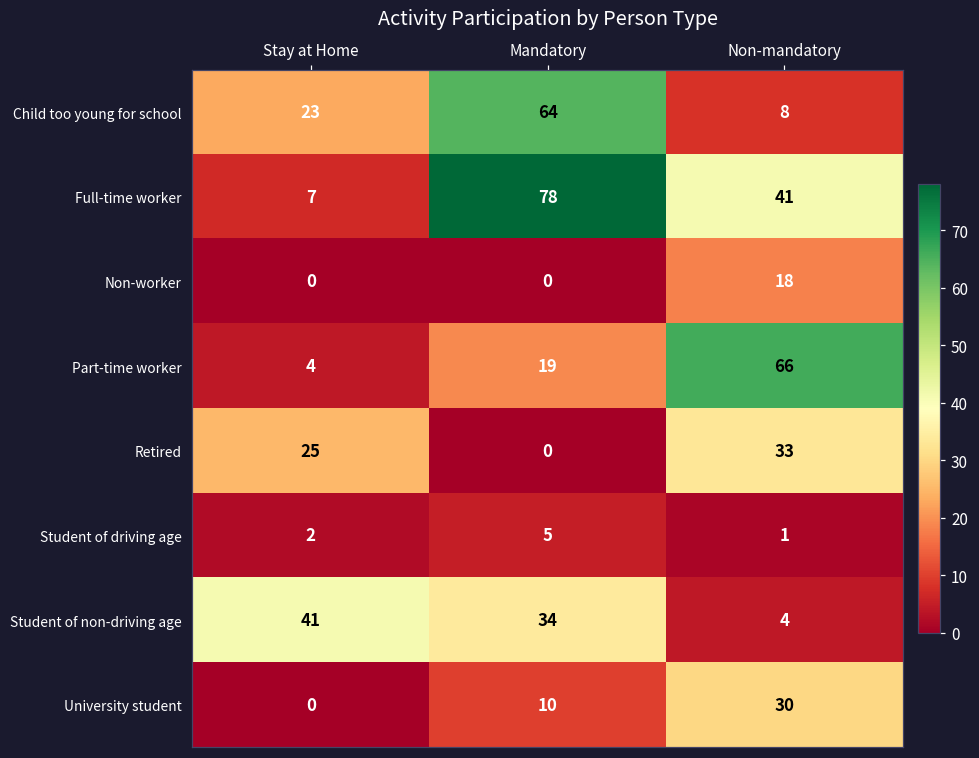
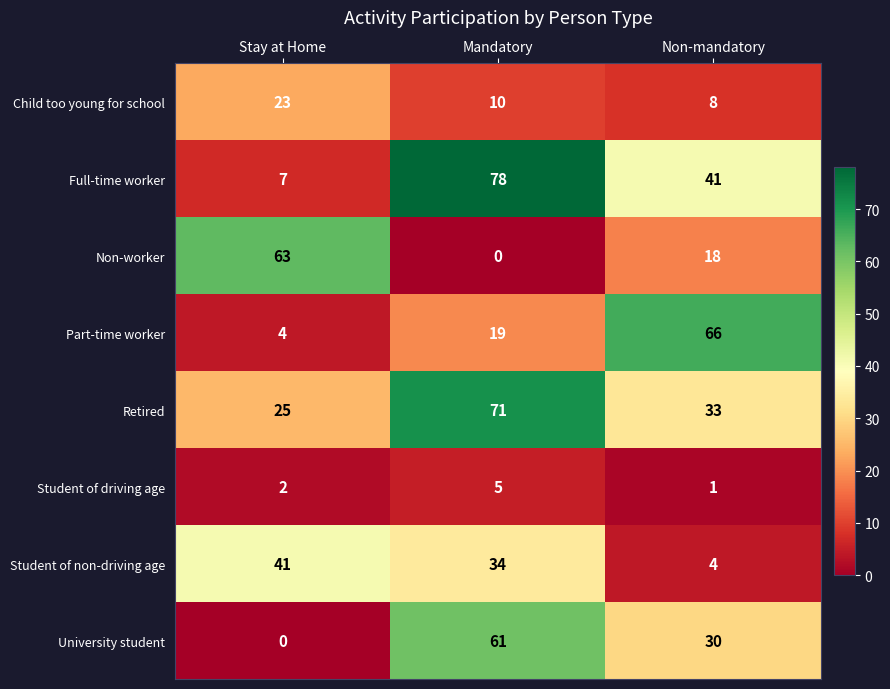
  {
    "Child too young for school": {
      "Stay at Home": 23,
-     "Mandatory": 64,
+     "Mandatory": 10,
      "Non-mandatory": 8
    },
    "Full-time worker": {
      "Stay at Home": 7,
      "Mandatory": 78,
      "Non-mandatory": 41
    },
    "Non-worker": {
-     "Stay at Home": 0,
+     "Stay at Home": 63,
      "Mandatory": 0,
      "Non-mandatory": 18
    },
    "Part-time worker": {
      "Stay at Home": 4,
      "Mandatory": 19,
      "Non-mandatory": 66
    },
    "Retired": {
      "Stay at Home": 25,
-     "Mandatory": 0,
+     "Mandatory": 71,
      "Non-mandatory": 33
    },
    "Student of driving age": {
      "Stay at Home": 2,
      "Mandatory": 5,
      "Non-mandatory": 1
    },
    "Student of non-driving age": {
      "Stay at Home": 41,
      "Mandatory": 34,
      "Non-mandatory": 4
    },
    "University student": {
      "Stay at Home": 0,
-     "Mandatory": 10,
+     "Mandatory": 61,
      "Non-mandatory": 30
    }
  }
